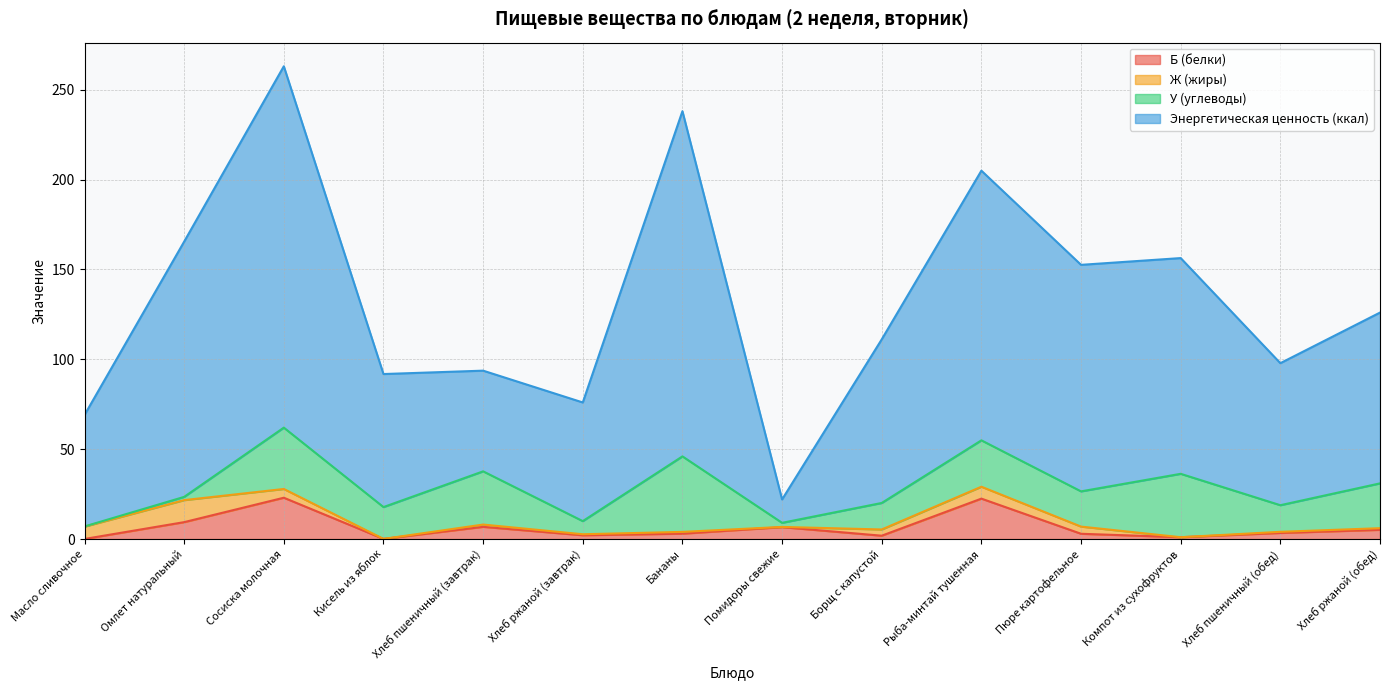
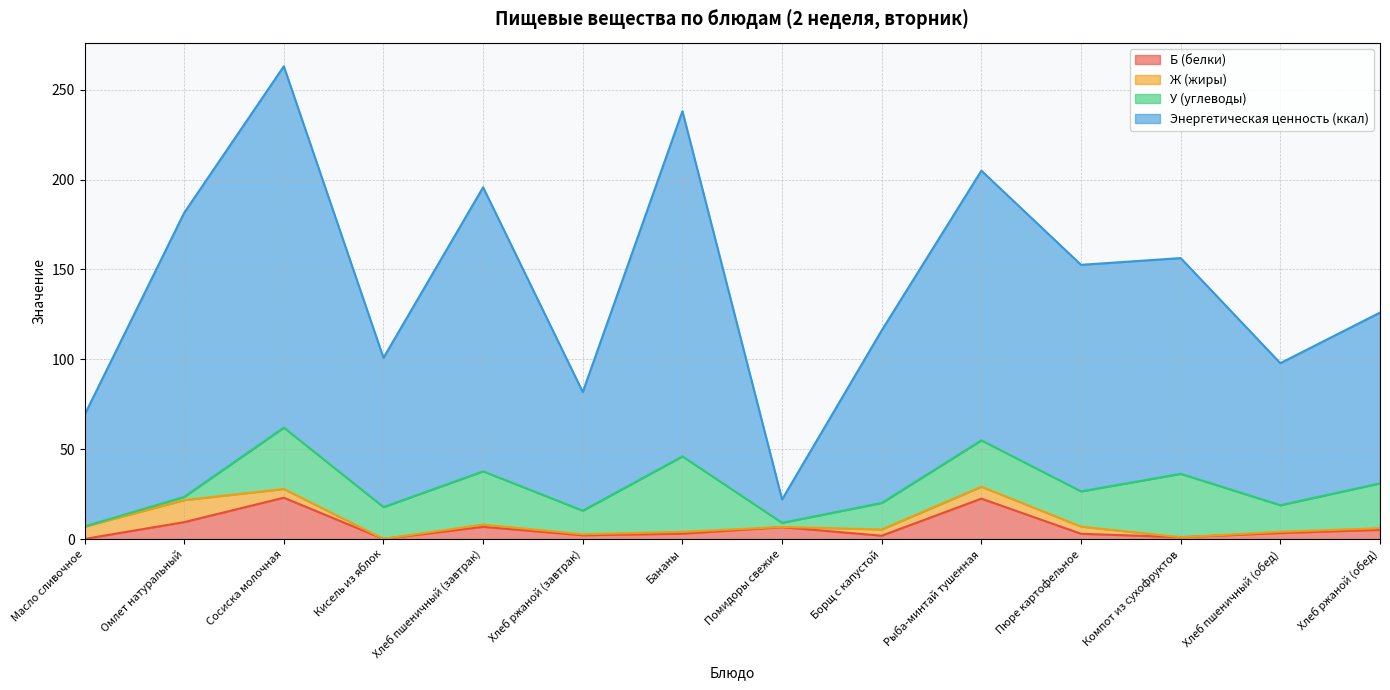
  {
    "Б (белки)": {
      "Масло сливочное": 0,
      "Омлет натуральный": 9,
      "Сосиска молочная": 23,
      "Борщ с капустой": 2,
      "Рыба-минтай тушенная": 23,
      "Пюре картофельное": 3
    },
    "Ж (жиры)": {
      "Омлет натуральный": 12,
      "Сосиска молочная": 5,
      "Борщ с капустой": 3,
      "Рыба-минтай тушенная": 7,
      "Пюре картофельное": 4
    },
    "У (углеводы)": {
      "Омлет натуральный": 2,
      "Сосиска молочная": 34,
      "Кисель из яблок": 18,
      "Хлеб пшеничный (завтрак)": 30,
-     "Хлеб ржаной (завтрак)": 7,
+     "Хлеб ржаной (завтрак)": 13,
      "Бананы": 42,
      "Помидоры свежие": 2,
      "Борщ с капустой": 15,
      "Рыба-минтай тушенная": 26,
      "Пюре картофельное": 20,
      "Компот из сухофруктов": 35,
      "Хлеб пшеничный (обед)": 15,
      "Хлеб ржаной (обед)": 25
    },
    "Энергетическая ценность (ккал)": {
      "Масло сливочное": 62,
-     "Омлет натуральный": 142,
+     "Омлет натуральный": 158,
      "Сосиска молочная": 201,
-     "Кисель из яблок": 74,
-     "Хлеб пшеничный (завтрак)": 56,
+     "Кисель из яблок": 83,
+     "Хлеб пшеничный (завтрак)": 158,
      "Хлеб ржаной (завтрак)": 66,
      "Бананы": 192,
      "Помидоры свежие": 13,
-     "Борщ с капустой": 91,
+     "Борщ с капустой": 96,
      "Рыба-минтай тушенная": 150,
      "Пюре картофельное": 126,
      "Компот из сухофруктов": 120,
      "Хлеб пшеничный (обед)": 79,
      "Хлеб ржаной (обед)": 95
    }
  }
